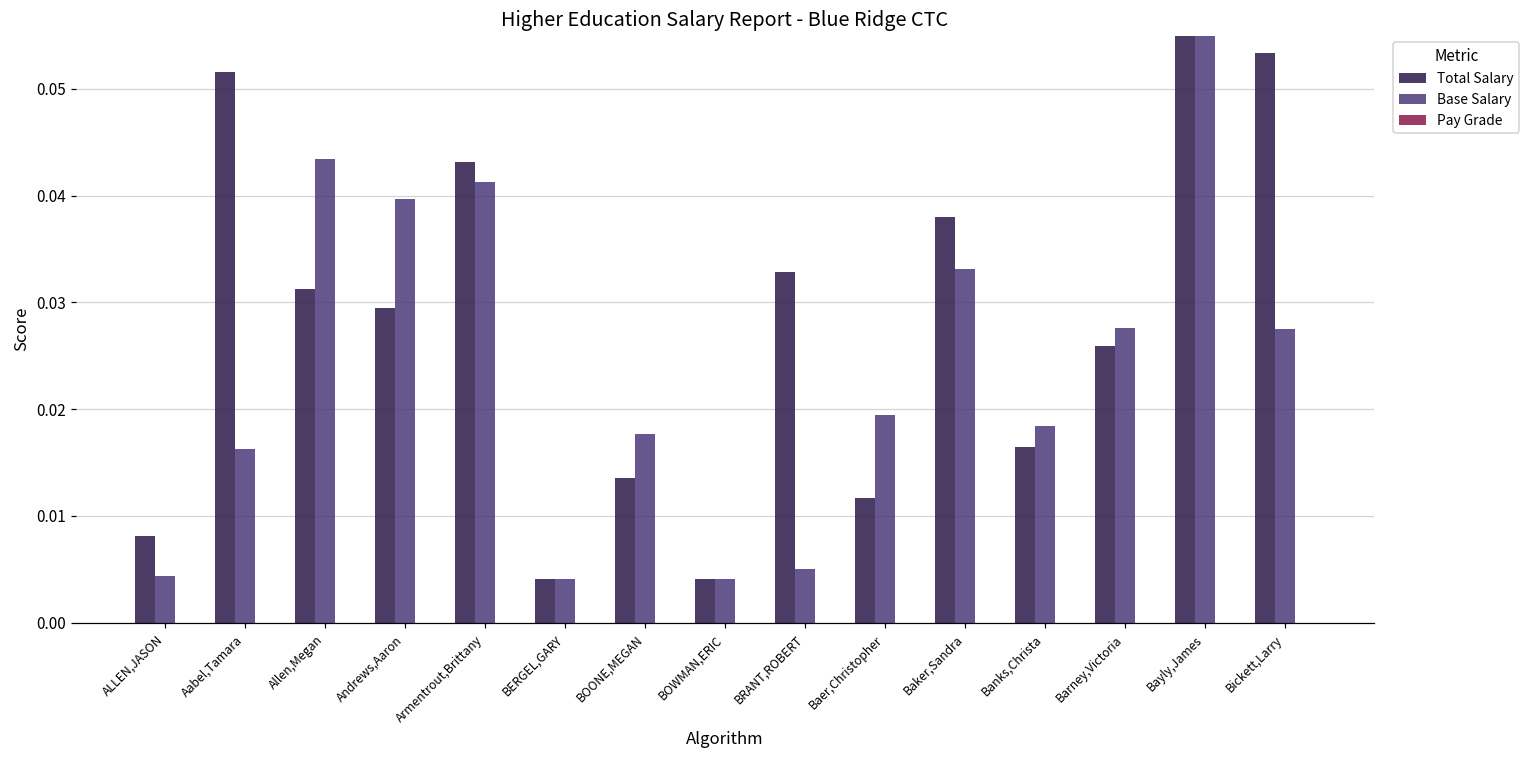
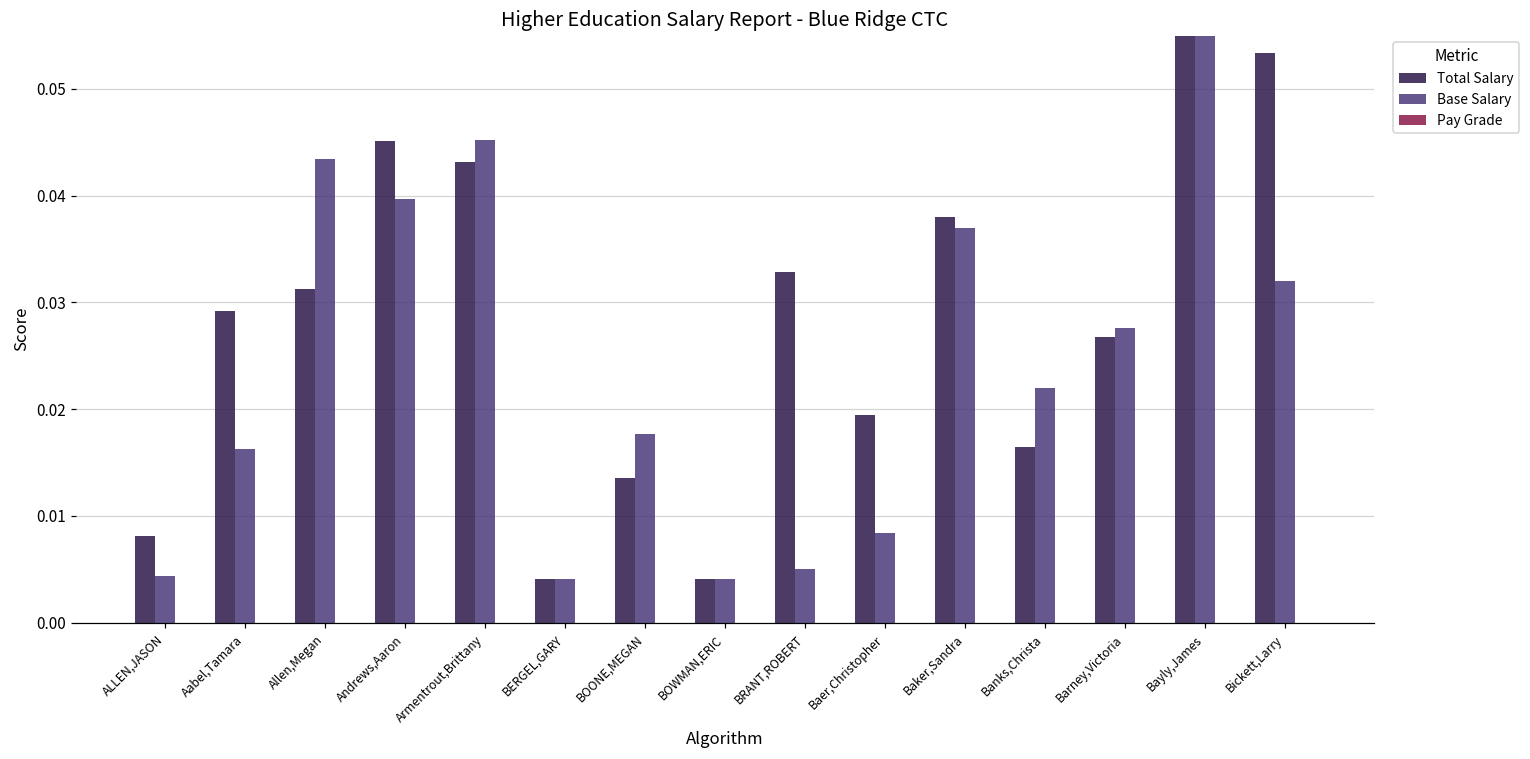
  {
    "Total Salary": {
      "ALLEN,JASON": 0.008,
-     "Aabel,Tamara": 0.052,
+     "Aabel,Tamara": 0.029,
      "Allen,Megan": 0.031,
-     "Andrews,Aaron": 0.029,
+     "Andrews,Aaron": 0.045,
      "Armentrout,Brittany": 0.043,
      "BERGEL,GARY": 0.004,
      "BOONE,MEGAN": 0.014,
      "BOWMAN,ERIC": 0.004,
      "BRANT,ROBERT": 0.033,
-     "Baer,Christopher": 0.012,
+     "Baer,Christopher": 0.019,
      "Baker,Sandra": 0.038,
      "Banks,Christa": 0.016,
-     "Barney,Victoria": 0.026,
+     "Barney,Victoria": 0.027,
      "Bayly,James": 0.055,
      "Bickett,Larry": 0.053
    },
    "Base Salary": {
      "ALLEN,JASON": 0.004,
      "Aabel,Tamara": 0.016,
      "Allen,Megan": 0.043,
      "Andrews,Aaron": 0.040,
-     "Armentrout,Brittany": 0.041,
+     "Armentrout,Brittany": 0.045,
      "BERGEL,GARY": 0.004,
      "BOONE,MEGAN": 0.018,
      "BOWMAN,ERIC": 0.004,
      "BRANT,ROBERT": 0.005,
-     "Baer,Christopher": 0.019,
-     "Baker,Sandra": 0.033,
-     "Banks,Christa": 0.018,
+     "Baer,Christopher": 0.008,
+     "Baker,Sandra": 0.037,
+     "Banks,Christa": 0.022,
      "Barney,Victoria": 0.028,
      "Bayly,James": 0.055,
-     "Bickett,Larry": 0.028
+     "Bickett,Larry": 0.032
    },
    "Pay Grade": {
      "ALLEN,JASON": 0.000,
      "Allen,Megan": 0.000,
      "Armentrout,Brittany": 0.000,
      "BERGEL,GARY": 0.000,
      "BOONE,MEGAN": 0.000,
      "BOWMAN,ERIC": 0.000,
      "BRANT,ROBERT": 0.000,
      "Baker,Sandra": 0.000,
      "Bayly,James": 0.000
    }
  }
